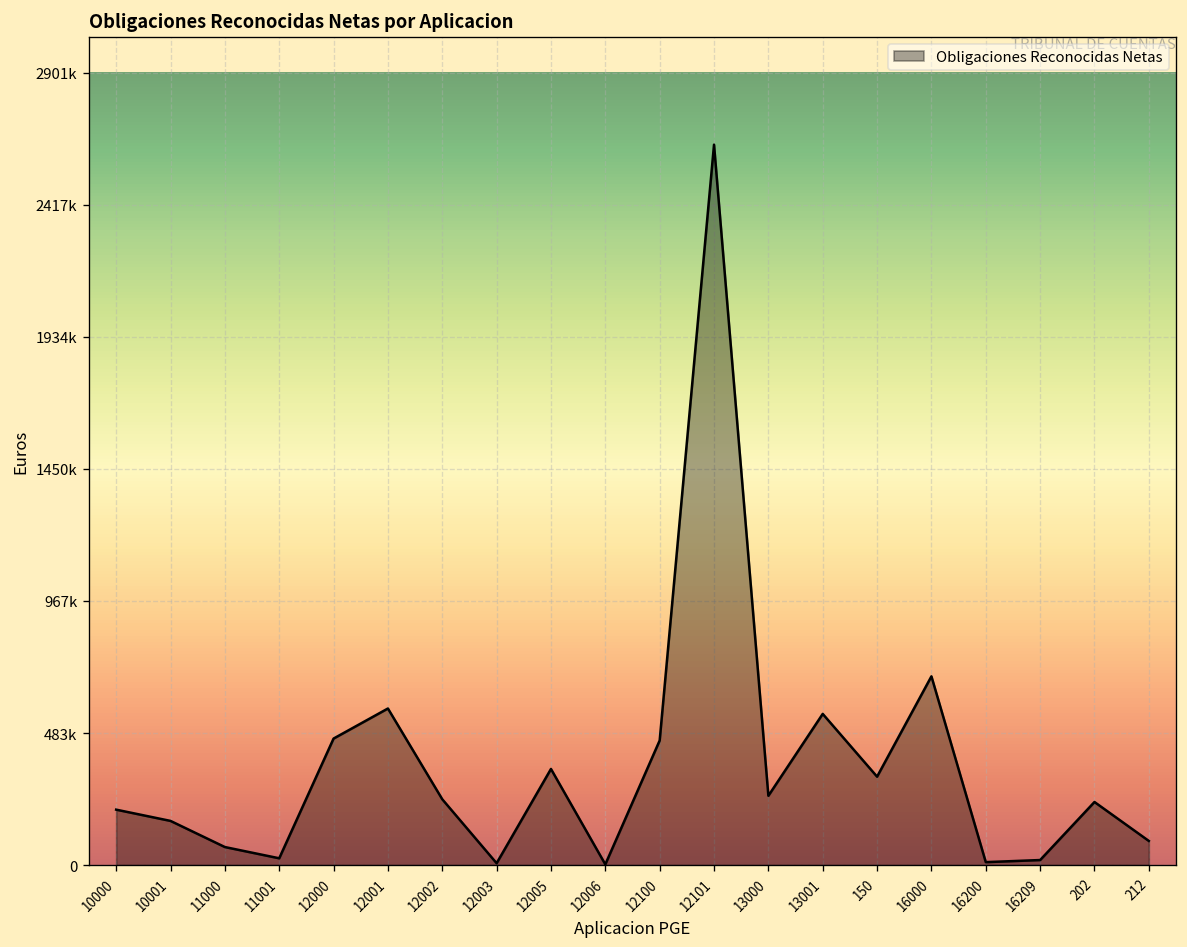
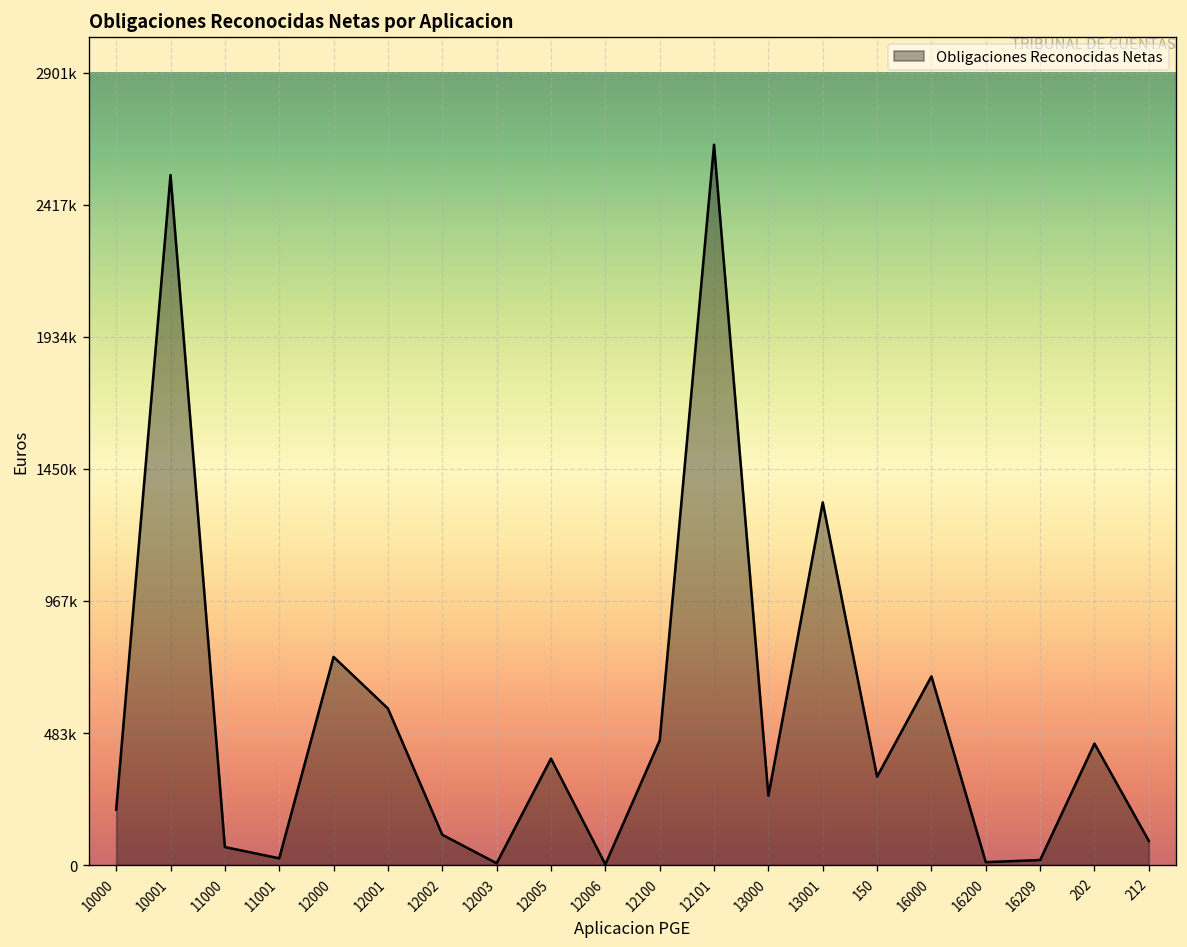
  {
    "10000": 200000,
-   "10001": 160000,
+   "10001": 2530000,
    "11000": 70000,
    "11001": 20000,
-   "12000": 460000,
+   "12000": 760000,
    "12001": 570000,
-   "12002": 240000,
+   "12002": 110000,
    "12003": 10000,
-   "12005": 350000,
+   "12005": 390000,
    "12006": 0,
    "12100": 460000,
    "12101": 2640000,
    "13000": 250000,
-   "13001": 550000,
+   "13001": 1330000,
    "150": 320000,
    "16000": 690000,
    "16200": 10000,
    "16209": 20000,
-   "202": 230000,
+   "202": 440000,
    "212": 90000
  }
